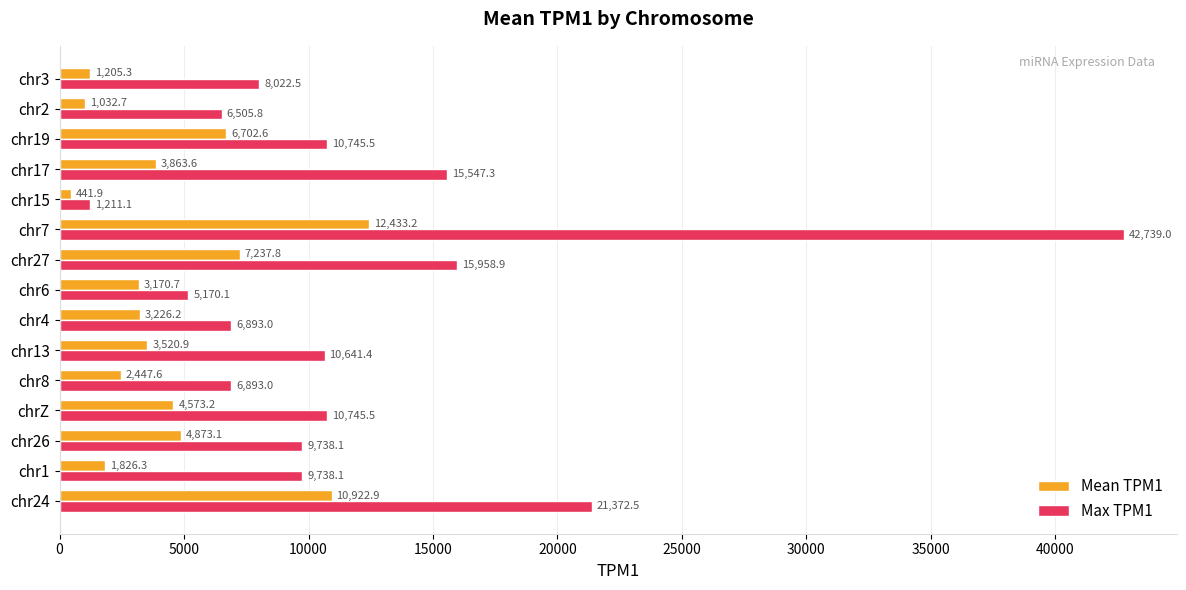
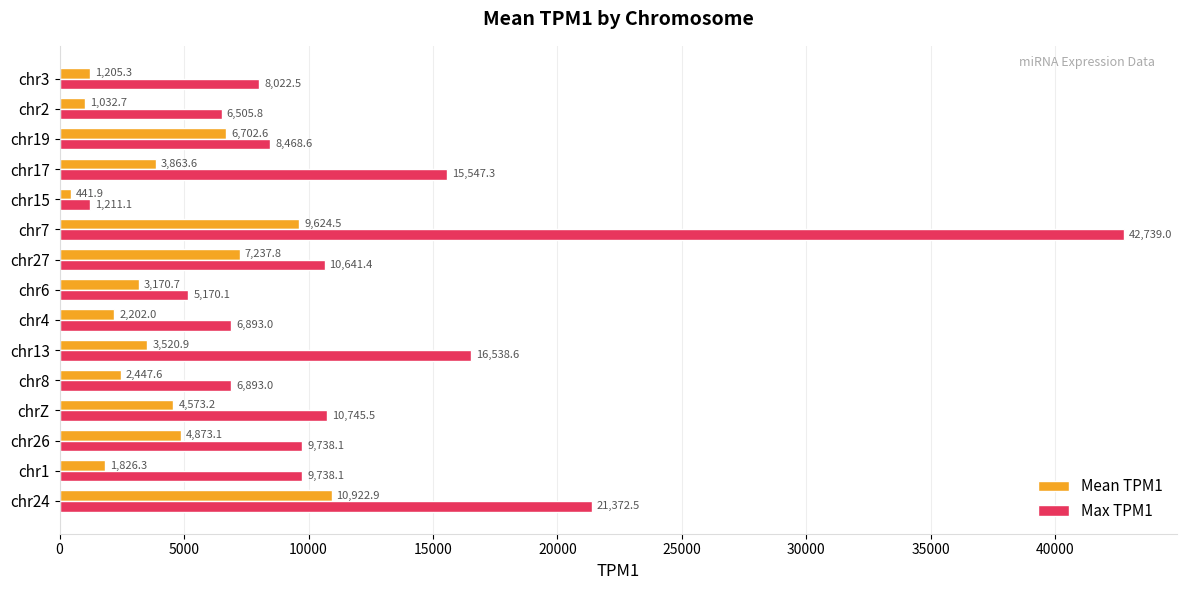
  {
    "Mean TPM1": {
      "chr3": "1,205.3",
      "chr2": "1,032.7",
      "chr19": "6,702.6",
      "chr17": "3,863.6",
      "chr15": "441.9",
-     "chr7": "12,433.2",
+     "chr7": "9,624.5",
      "chr27": "7,237.8",
      "chr6": "3,170.7",
-     "chr4": "3,226.2",
+     "chr4": "2,202.0",
      "chr13": "3,520.9",
      "chr8": "2,447.6",
      "chrZ": "4,573.2",
      "chr26": "4,873.1",
      "chr1": "1,826.3",
      "chr24": "10,922.9"
    },
    "Max TPM1": {
      "chr3": "8,022.5",
      "chr2": "6,505.8",
-     "chr19": "10,745.5",
+     "chr19": "8,468.6",
      "chr17": "15,547.3",
      "chr15": "1,211.1",
      "chr7": "42,739.0",
-     "chr27": "15,958.9",
+     "chr27": "10,641.4",
      "chr6": "5,170.1",
      "chr4": "6,893.0",
-     "chr13": "10,641.4",
+     "chr13": "16,538.6",
      "chr8": "6,893.0",
      "chrZ": "10,745.5",
      "chr26": "9,738.1",
      "chr1": "9,738.1",
      "chr24": "21,372.5"
    }
  }
